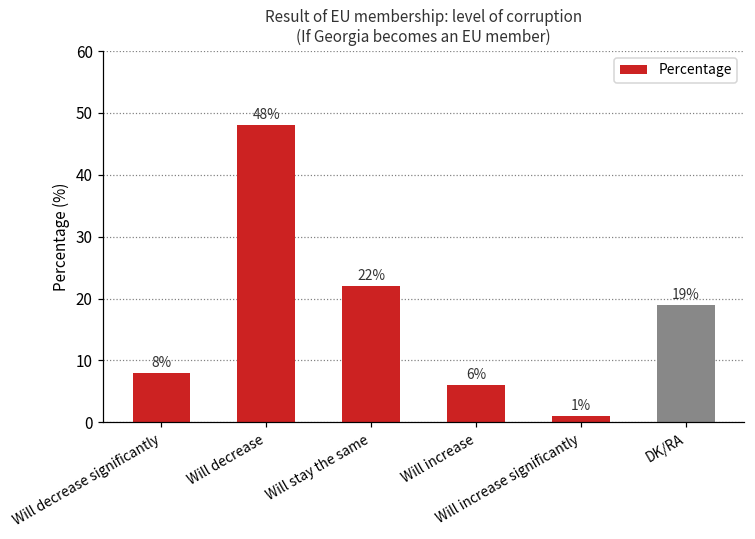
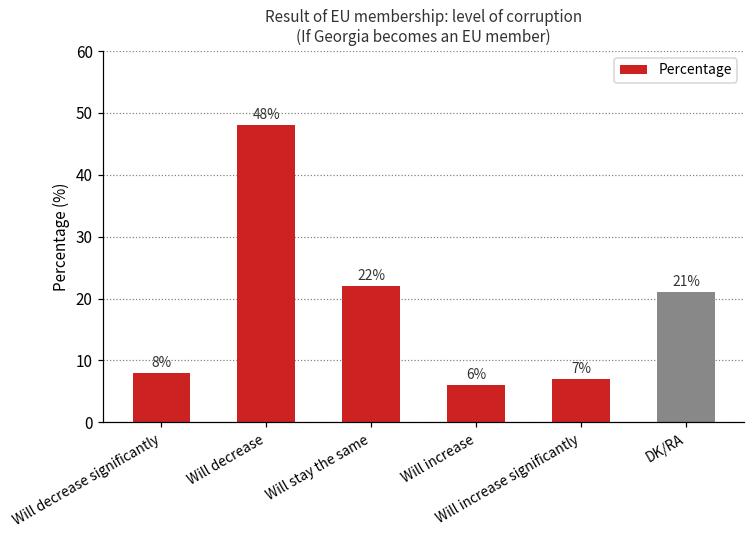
  {
    "Will decrease significantly": "8%",
    "Will decrease": "48%",
    "Will stay the same": "22%",
    "Will increase": "6%",
-   "Will increase significantly": "1%",
-   "DK/RA": "19%"
+   "Will increase significantly": "7%",
+   "DK/RA": "21%"
  }
